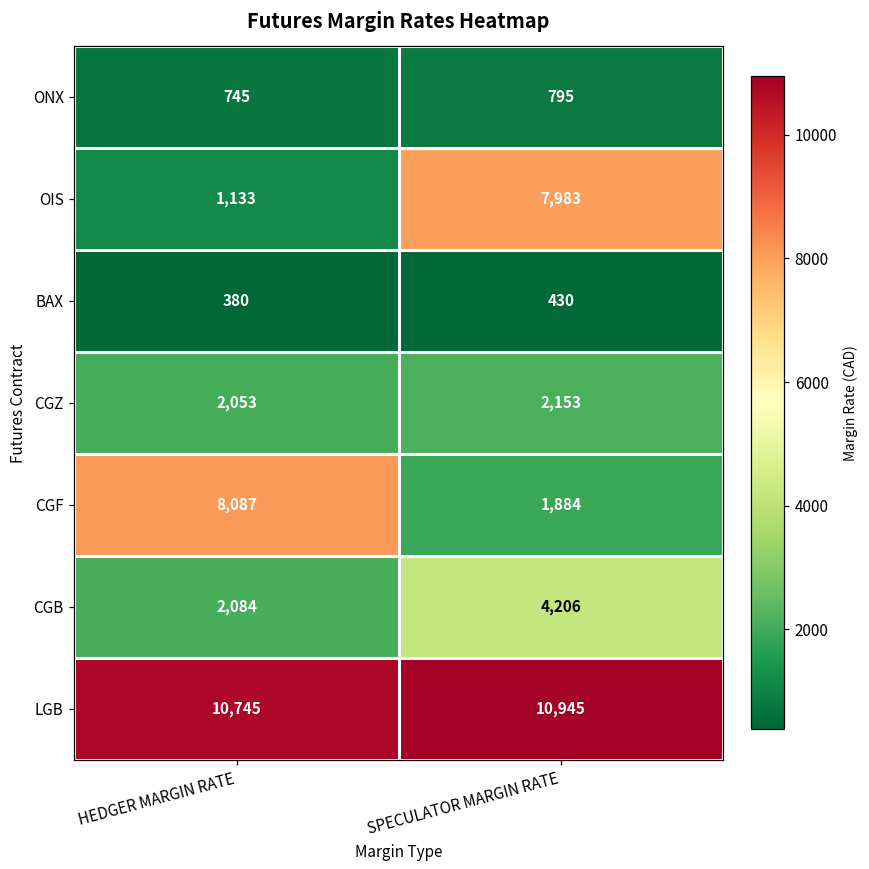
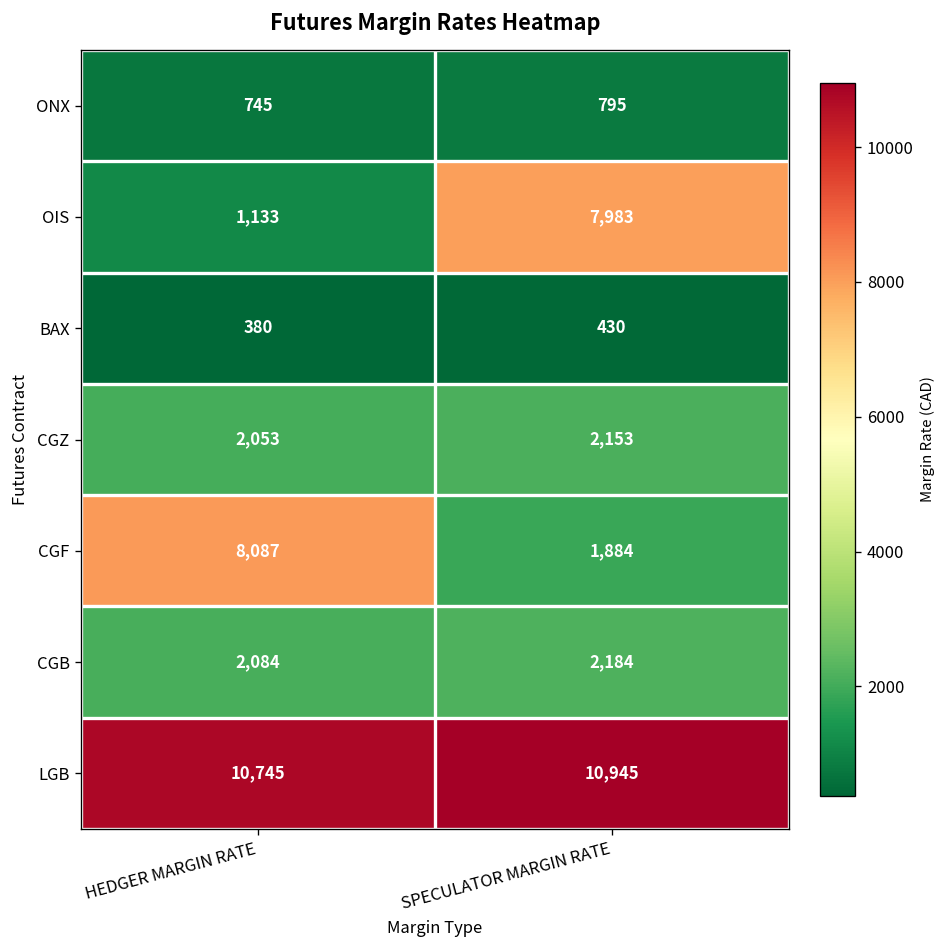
  {
    "ONX": {
      "HEDGER MARGIN RATE": "745",
      "SPECULATOR MARGIN RATE": "795"
    },
    "OIS": {
      "HEDGER MARGIN RATE": "1,133",
      "SPECULATOR MARGIN RATE": "7,983"
    },
    "BAX": {
      "HEDGER MARGIN RATE": "380",
      "SPECULATOR MARGIN RATE": "430"
    },
    "CGZ": {
      "HEDGER MARGIN RATE": "2,053",
      "SPECULATOR MARGIN RATE": "2,153"
    },
    "CGF": {
      "HEDGER MARGIN RATE": "8,087",
      "SPECULATOR MARGIN RATE": "1,884"
    },
    "CGB": {
      "HEDGER MARGIN RATE": "2,084",
-     "SPECULATOR MARGIN RATE": "4,206"
+     "SPECULATOR MARGIN RATE": "2,184"
    },
    "LGB": {
      "HEDGER MARGIN RATE": "10,745",
      "SPECULATOR MARGIN RATE": "10,945"
    }
  }
